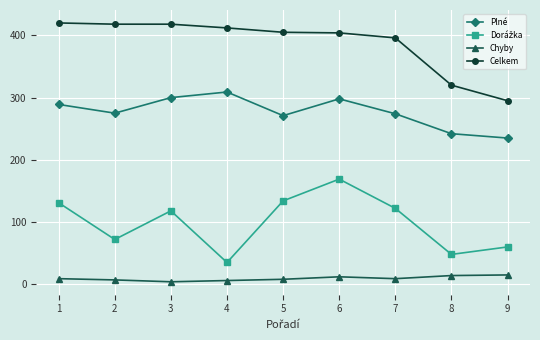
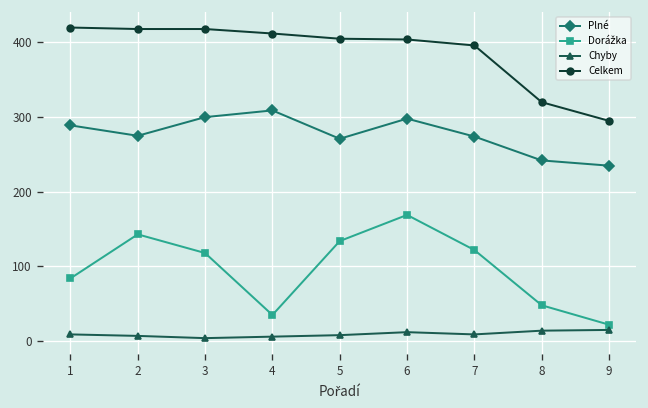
  {
    "Dorážka": {
-     "1": 130,
-     "2": 70,
+     "1": 80,
+     "2": 140,
      "3": 120,
      "4": 40,
      "5": 130,
      "6": 170,
      "7": 120,
      "8": 50,
-     "9": 60
+     "9": 20
    }
  }
